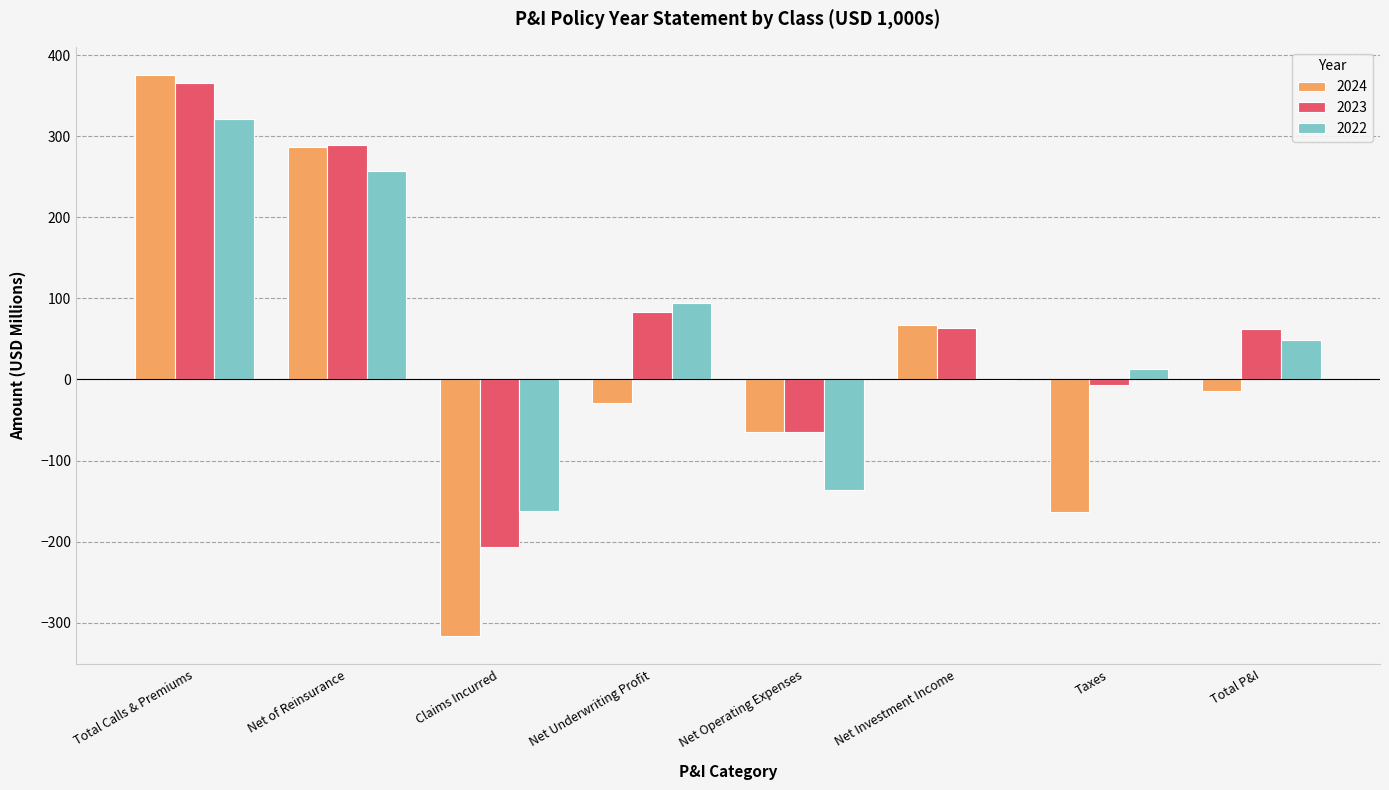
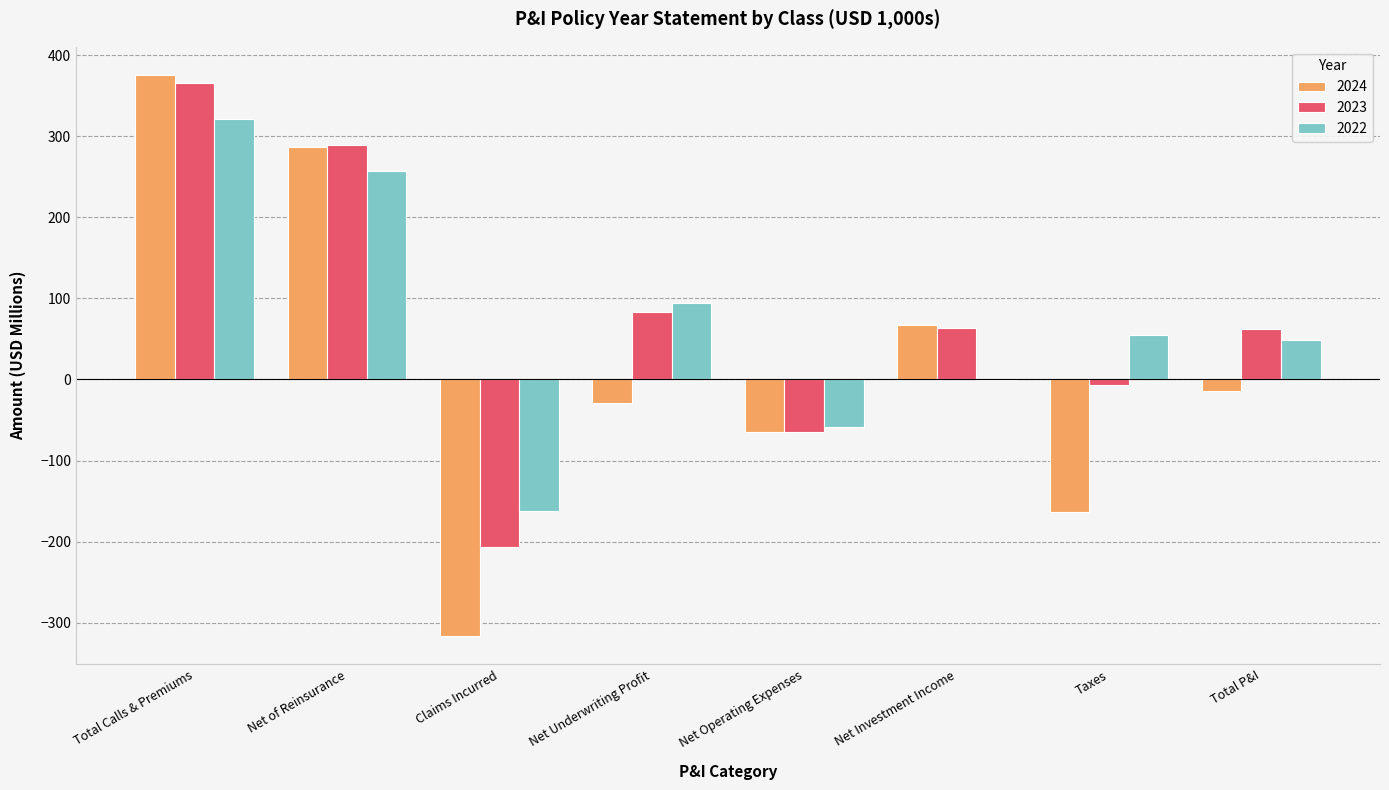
  {
    "2024": {
      "Total Calls & Premiums": 380,
      "Net of Reinsurance": 290,
      "Claims Incurred": -320,
      "Net Underwriting Profit": -30,
      "Net Operating Expenses": -60,
      "Net Investment Income": 70,
      "Taxes": -160,
      "Total P&I": -10
    },
    "2023": {
      "Total Calls & Premiums": 370,
      "Net of Reinsurance": 290,
      "Claims Incurred": -210,
      "Net Underwriting Profit": 80,
      "Net Operating Expenses": -60,
      "Net Investment Income": 60,
      "Taxes": -10,
      "Total P&I": 60
    },
    "2022": {
      "Total Calls & Premiums": 320,
      "Net of Reinsurance": 260,
      "Claims Incurred": -160,
      "Net Underwriting Profit": 90,
-     "Net Operating Expenses": -140,
-     "Taxes": 10,
+     "Net Operating Expenses": -60,
+     "Taxes": 60,
      "Total P&I": 50
    }
  }
